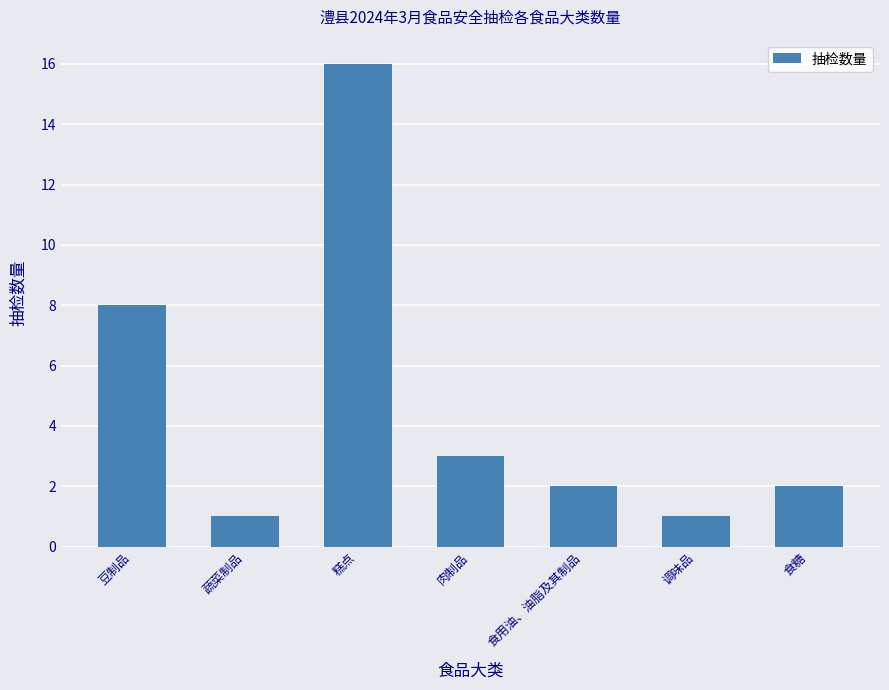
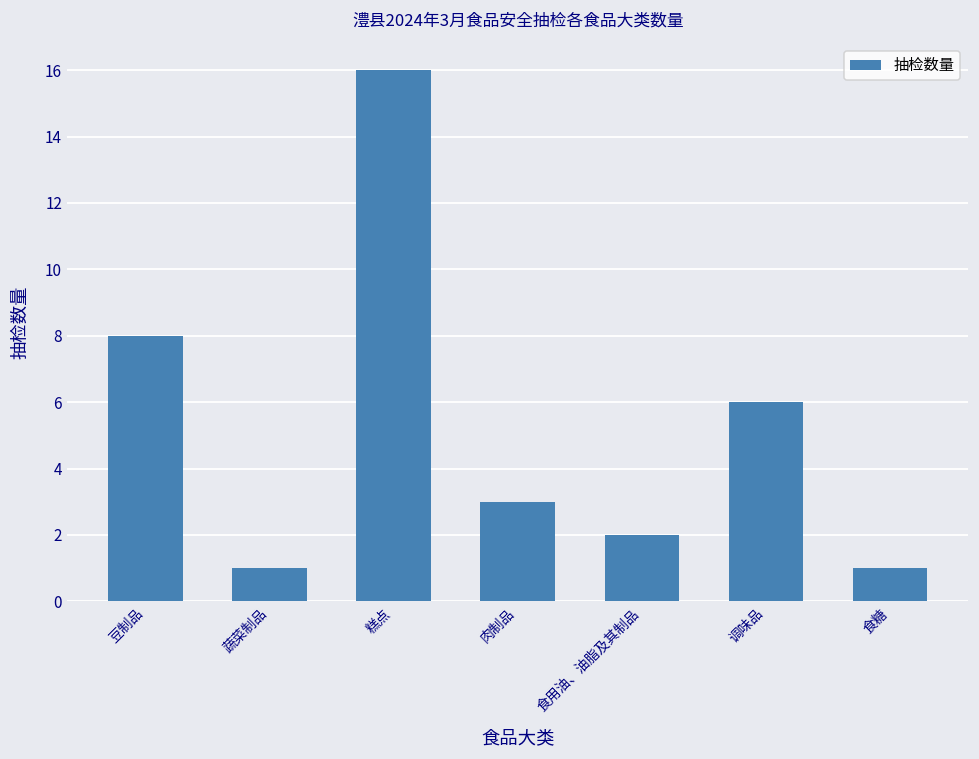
  {
    "豆制品": 8,
    "蔬菜制品": 1,
    "糕点": 16,
    "肉制品": 3,
    "食用油、油脂及其制品": 2,
-   "调味品": 1,
-   "食糖": 2
+   "调味品": 6,
+   "食糖": 1
  }
